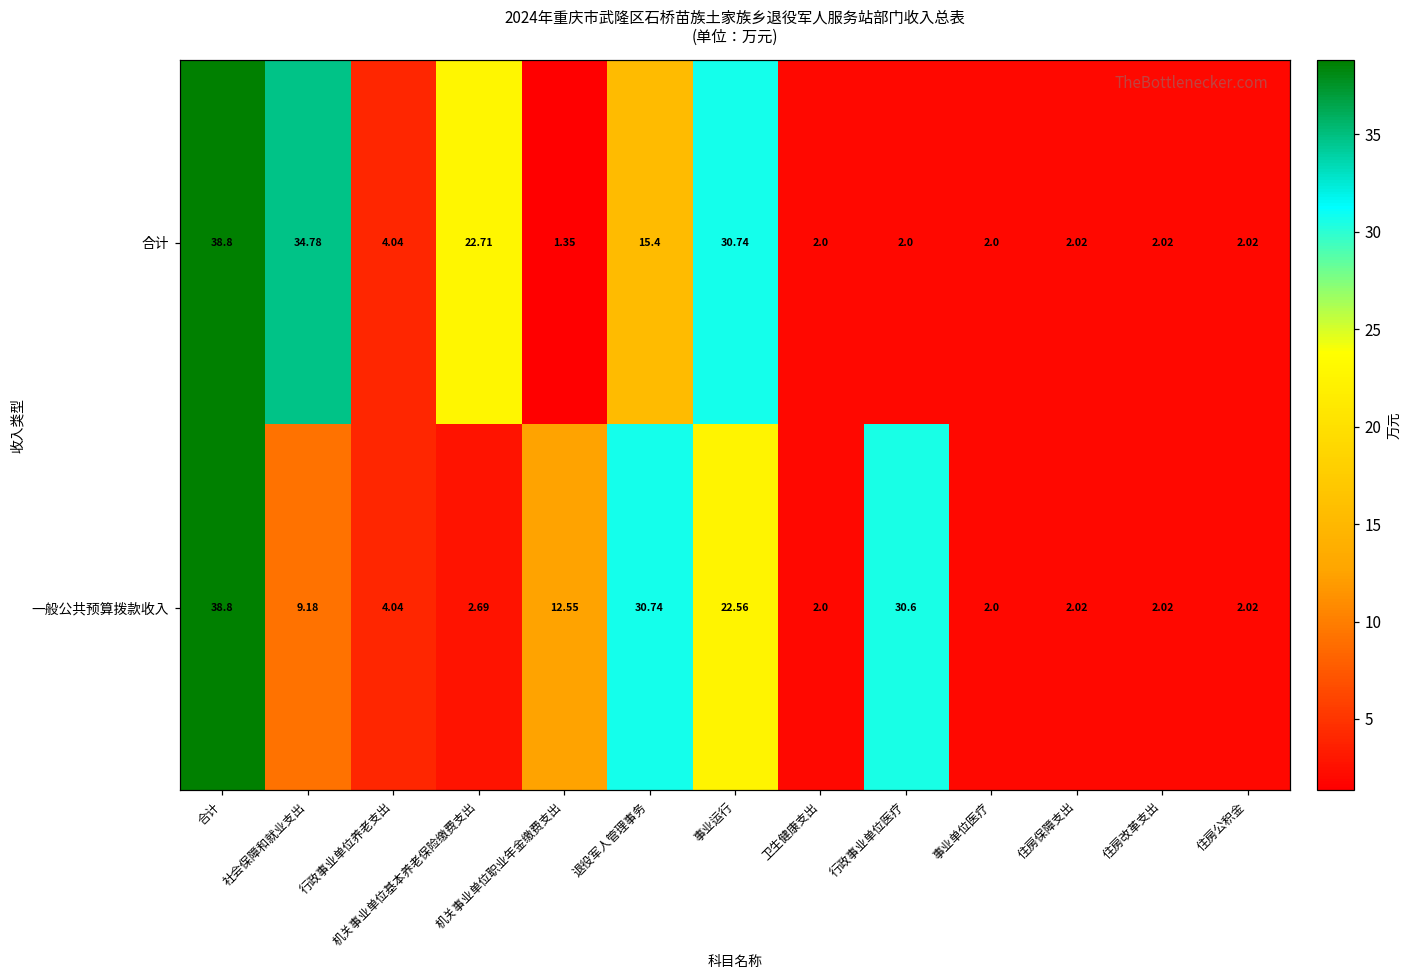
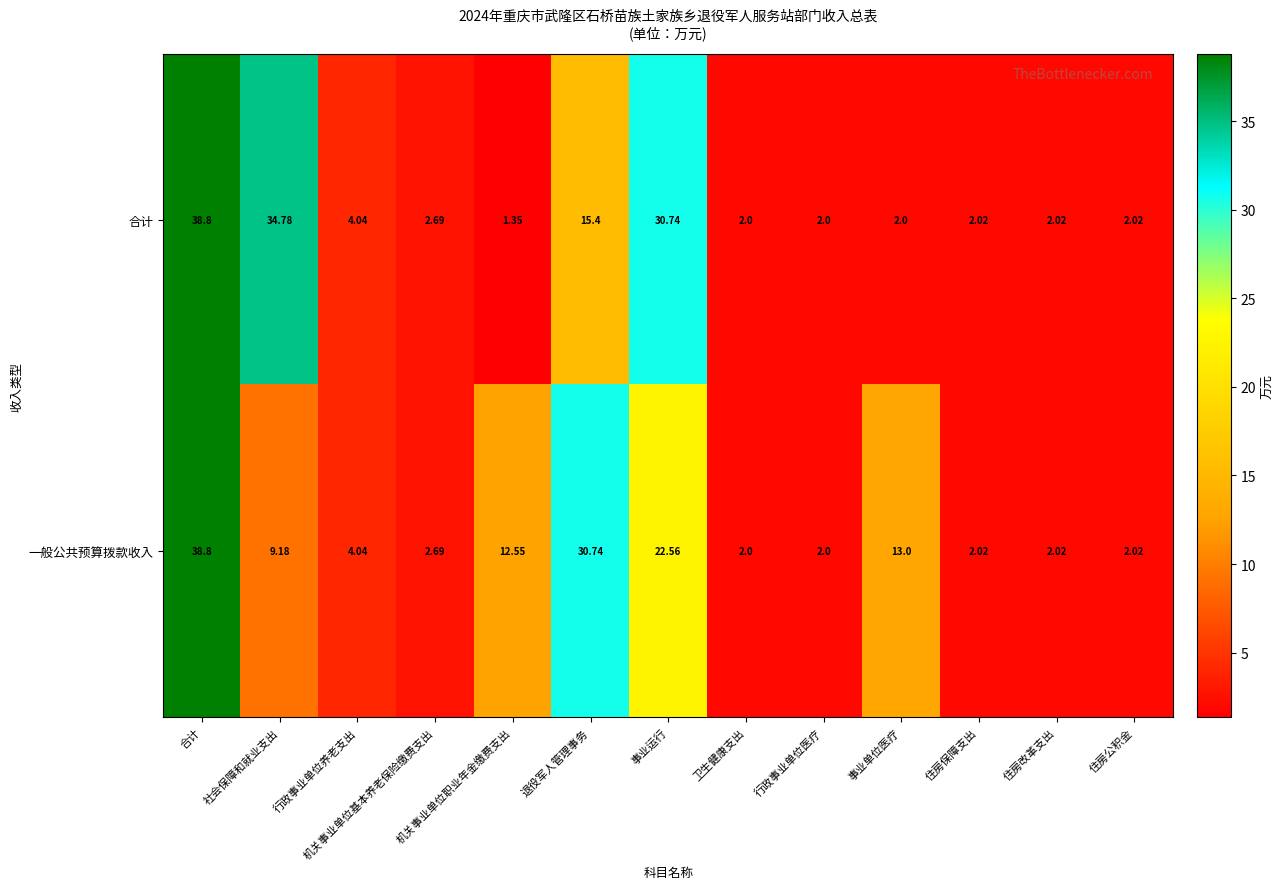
  {
    "合计": {
      "合计": 38.8,
      "社会保障和就业支出": 34.78,
      "行政事业单位养老支出": 4.04,
-     "机关事业单位基本养老保险缴费支出": 22.71,
+     "机关事业单位基本养老保险缴费支出": 2.69,
      "机关事业单位职业年金缴费支出": 1.35,
      "退役军人管理事务": 15.4,
      "事业运行": 30.74,
      "卫生健康支出": 2.0,
      "行政事业单位医疗": 2.0,
      "事业单位医疗": 2.0,
      "住房保障支出": 2.02,
      "住房公积金": 2.02
    },
    "一般公共预算拨款收入": {
      "合计": 38.8,
      "社会保障和就业支出": 9.18,
      "行政事业单位养老支出": 4.04,
      "机关事业单位基本养老保险缴费支出": 2.69,
      "机关事业单位职业年金缴费支出": 12.55,
      "退役军人管理事务": 30.74,
      "事业运行": 22.56,
      "卫生健康支出": 2.0,
-     "行政事业单位医疗": 30.6,
-     "事业单位医疗": 2.0,
+     "行政事业单位医疗": 2.0,
+     "事业单位医疗": 13.0,
      "住房保障支出": 2.02,
      "住房改革支出": 2.02,
      "住房公积金": 2.02
    }
  }
